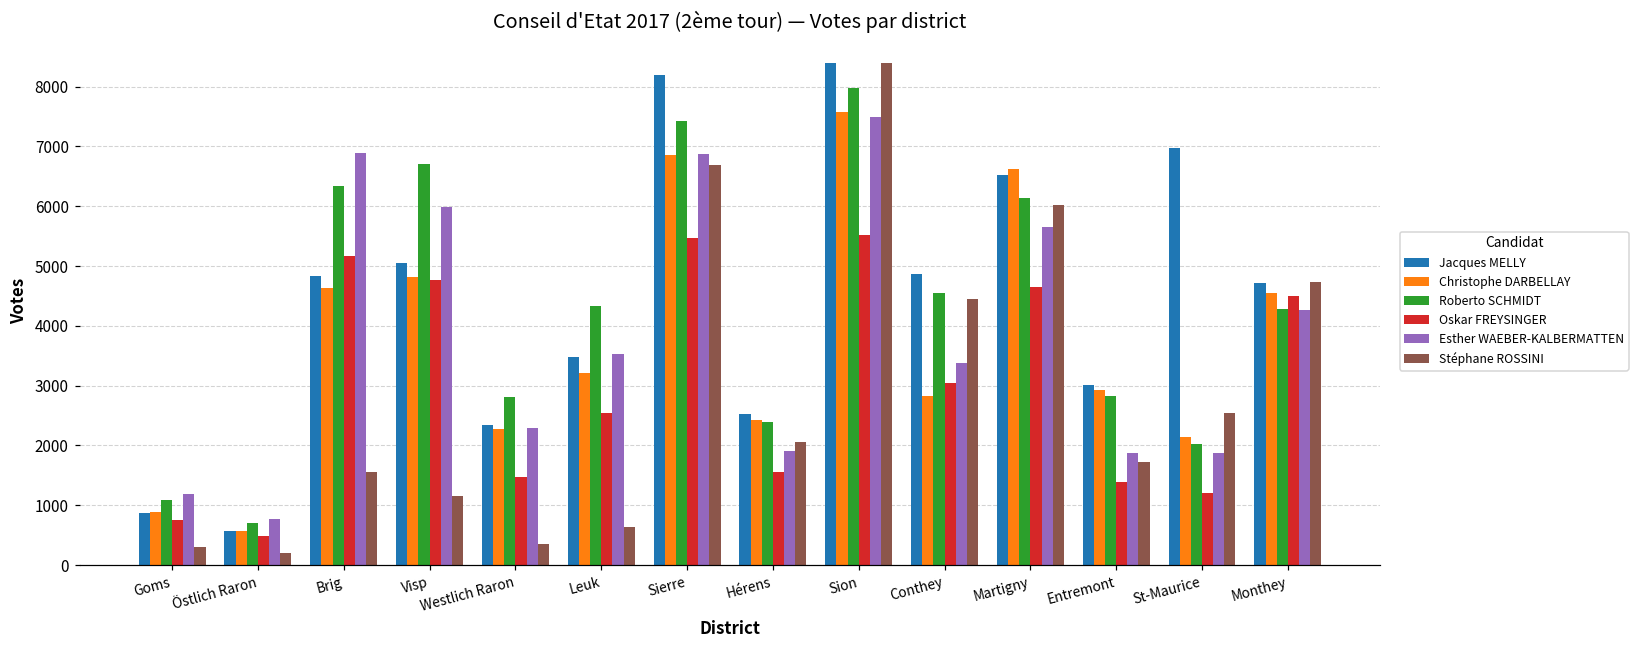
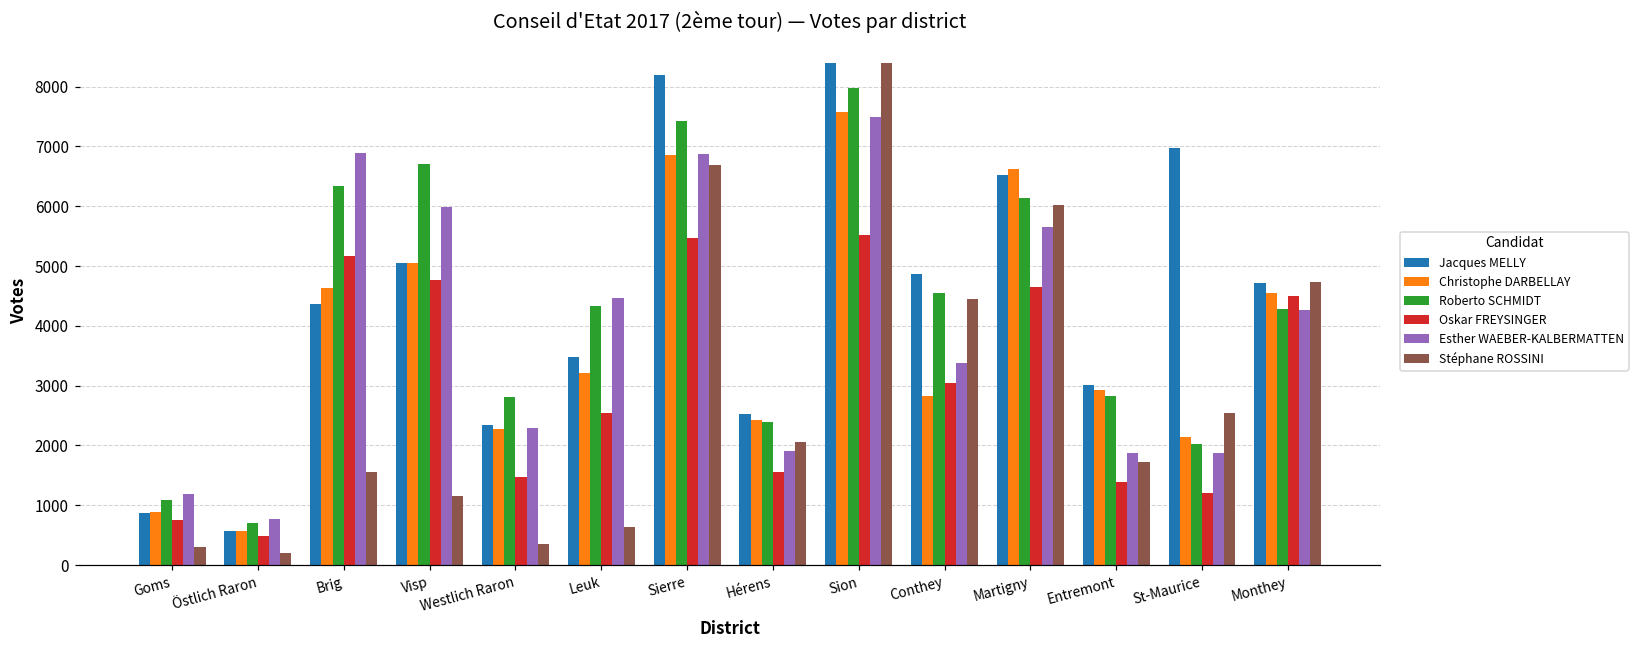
  {
    "Jacques MELLY": {
      "Goms": 900,
      "Östlich Raron": 600,
-     "Brig": 4800,
+     "Brig": 4400,
      "Visp": 5000,
      "Westlich Raron": 2300,
      "Leuk": 3500,
      "Sierre": 8200,
      "Hérens": 2500,
      "Sion": 8400,
      "Conthey": 4900,
      "Martigny": 6500,
      "Entremont": 3000,
      "St-Maurice": 7000,
      "Monthey": 4700
    },
    "Christophe DARBELLAY": {
      "Goms": 900,
      "Östlich Raron": 600,
      "Brig": 4600,
-     "Visp": 4800,
+     "Visp": 5000,
      "Westlich Raron": 2300,
      "Leuk": 3200,
      "Sierre": 6900,
      "Hérens": 2400,
      "Sion": 7600,
      "Conthey": 2800,
      "Martigny": 6600,
      "Entremont": 2900,
      "St-Maurice": 2100,
      "Monthey": 4600
    },
    "Roberto SCHMIDT": {
      "Goms": 1100,
      "Östlich Raron": 700,
      "Brig": 6300,
      "Visp": 6700,
      "Westlich Raron": 2800,
      "Leuk": 4300,
      "Sierre": 7400,
      "Hérens": 2400,
      "Sion": 8000,
      "Conthey": 4600,
      "Martigny": 6100,
      "Entremont": 2800,
      "St-Maurice": 2000,
      "Monthey": 4300
    },
    "Oskar FREYSINGER": {
      "Goms": 700,
      "Östlich Raron": 500,
      "Brig": 5200,
      "Visp": 4800,
      "Westlich Raron": 1500,
      "Leuk": 2500,
      "Sierre": 5500,
      "Hérens": 1600,
      "Sion": 5500,
      "Conthey": 3000,
      "Martigny": 4700,
      "Entremont": 1400,
      "St-Maurice": 1200,
      "Monthey": 4500
    },
    "Esther WAEBER-KALBERMATTEN": {
      "Goms": 1200,
      "Östlich Raron": 800,
      "Brig": 6900,
      "Visp": 6000,
      "Westlich Raron": 2300,
-     "Leuk": 3500,
+     "Leuk": 4500,
      "Sierre": 6900,
      "Hérens": 1900,
      "Sion": 7500,
      "Conthey": 3400,
      "Martigny": 5700,
      "Entremont": 1900,
      "St-Maurice": 1900,
      "Monthey": 4300
    },
    "Stéphane ROSSINI": {
      "Goms": 300,
      "Östlich Raron": 200,
      "Brig": 1600,
      "Visp": 1200,
      "Westlich Raron": 400,
      "Leuk": 600,
      "Sierre": 6700,
      "Hérens": 2100,
      "Sion": 8400,
      "Conthey": 4400,
      "Martigny": 6000,
      "Entremont": 1700,
      "St-Maurice": 2600,
      "Monthey": 4700
    }
  }
